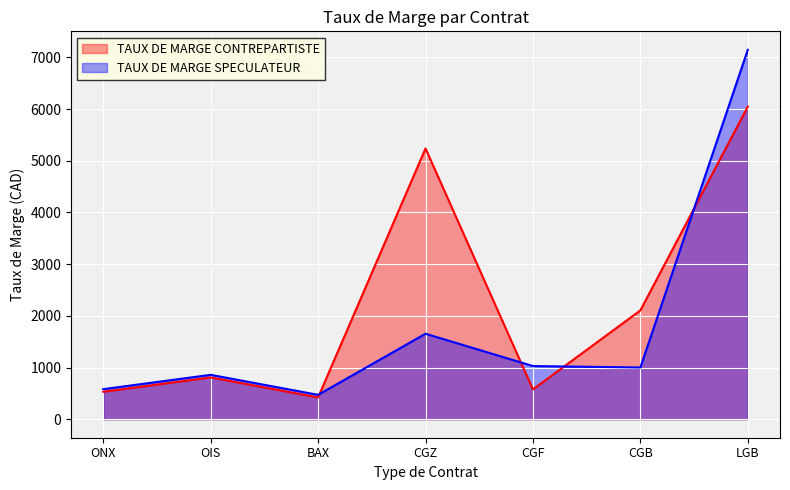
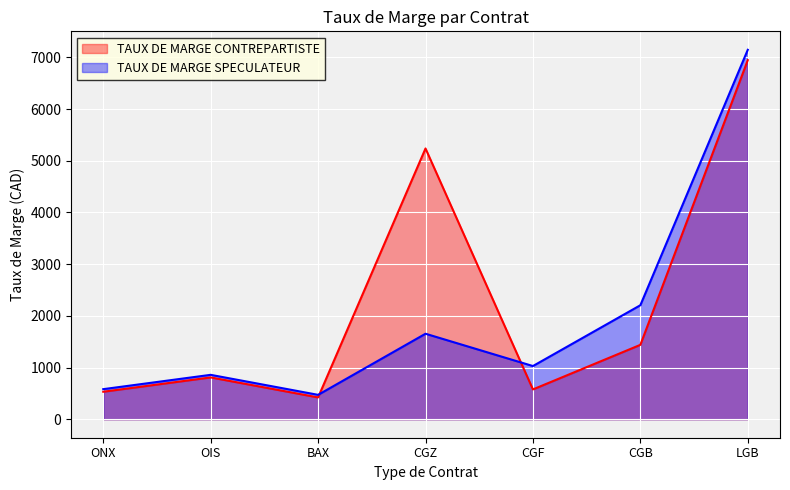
  {
    "TAUX DE MARGE CONTREPARTISTE": {
      "OIS": 800,
      "BAX": 400,
      "CGZ": 5200,
      "CGF": 600,
-     "CGB": 2100,
-     "LGB": 6000
+     "CGB": 1400,
+     "LGB": 6900
    },
    "TAUX DE MARGE SPECULATEUR": {
      "OIS": 900,
      "BAX": 500,
      "CGZ": 1700,
      "CGF": 1000,
-     "CGB": 1000,
+     "CGB": 2200,
      "LGB": 7100
    }
  }
